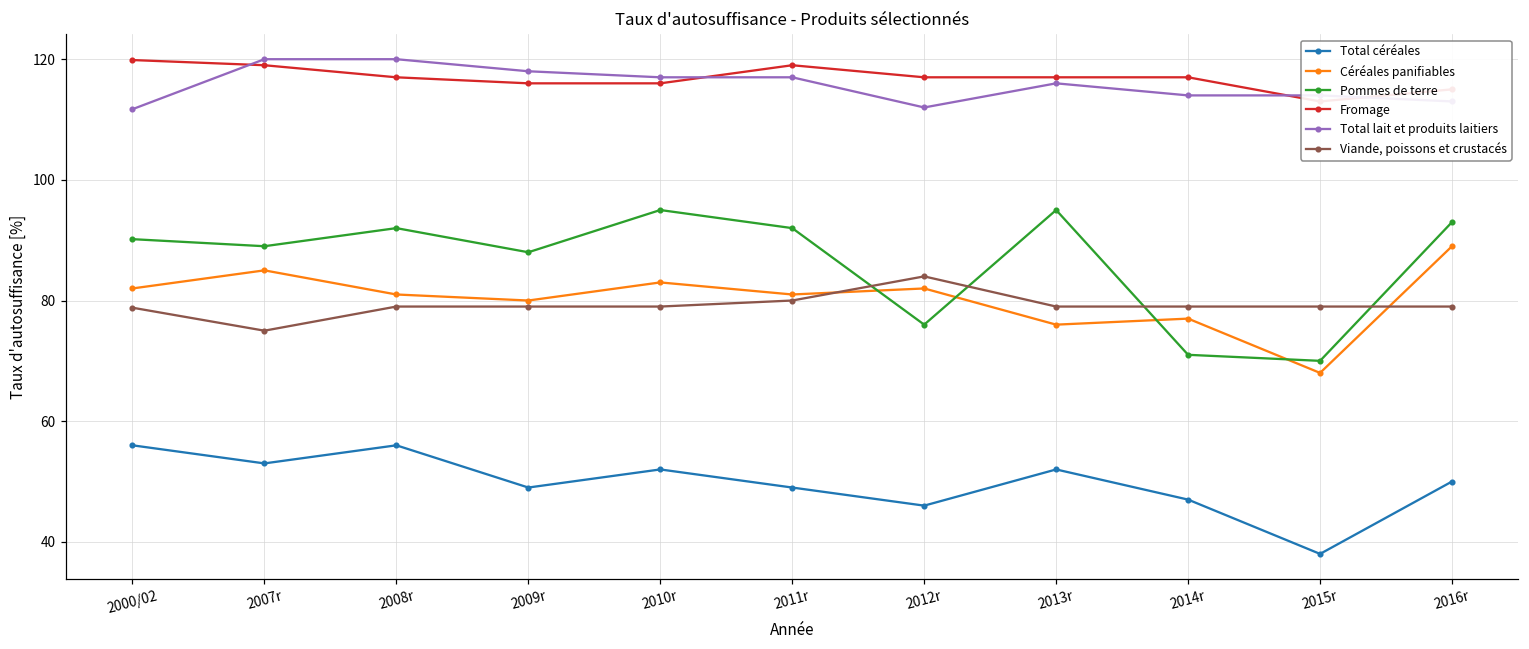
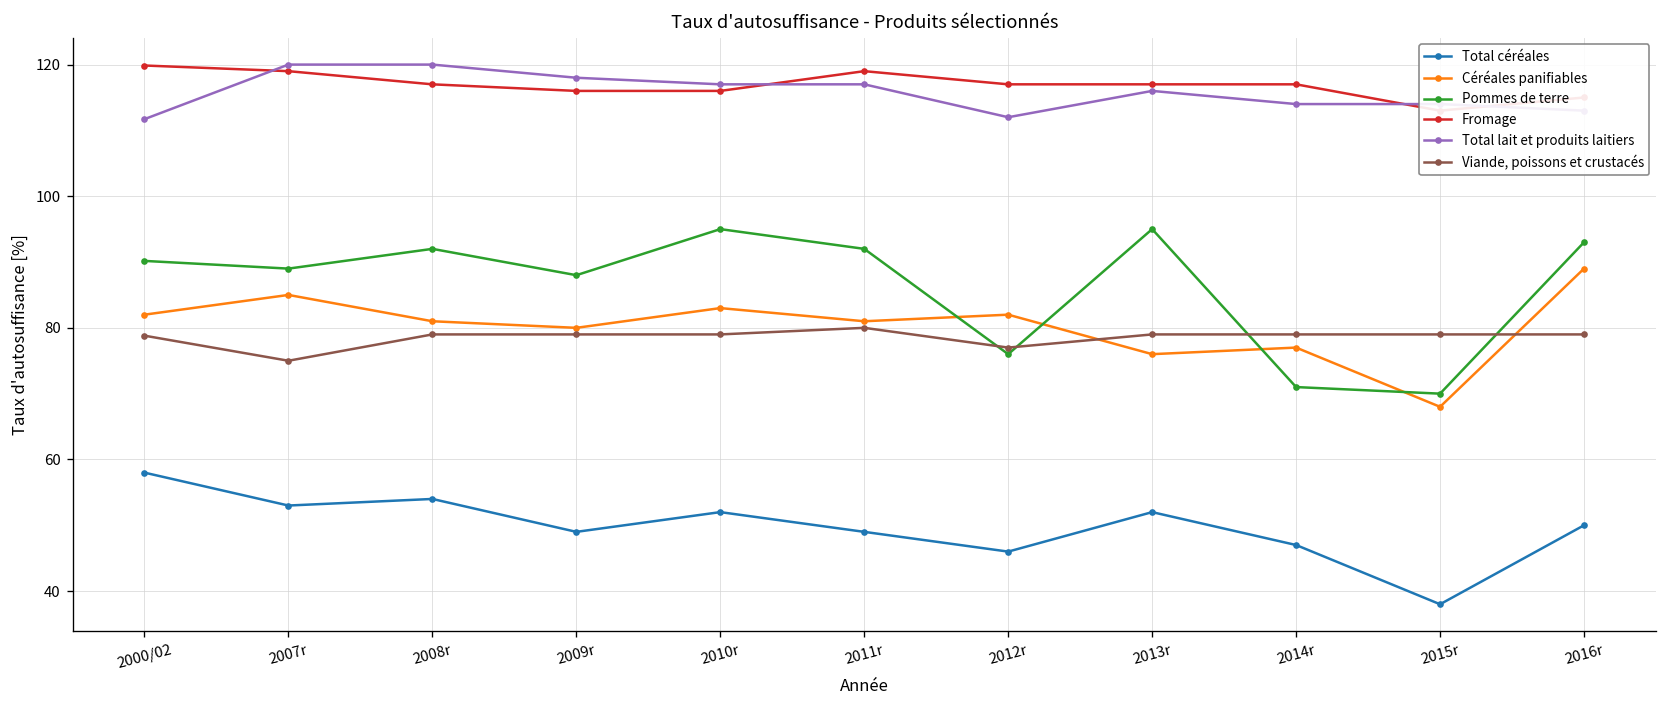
  {
    "Total céréales": {
-     "2000/02": 56,
+     "2000/02": 58,
      "2007r": 53,
-     "2008r": 56,
+     "2008r": 54,
      "2009r": 49,
      "2010r": 52,
      "2011r": 49,
      "2012r": 46,
      "2013r": 52,
      "2014r": 47,
      "2015r": 38,
      "2016r": 50
    },
    "Céréales panifiables": {
      "2000/02": 82,
      "2007r": 85,
      "2008r": 81,
      "2009r": 80,
      "2010r": 83,
      "2011r": 81,
      "2012r": 82,
      "2013r": 76,
      "2014r": 77,
      "2015r": 68,
      "2016r": 89
    },
    "Pommes de terre": {
      "2000/02": 90,
      "2007r": 89,
      "2008r": 92,
      "2009r": 88,
      "2010r": 95,
      "2011r": 92,
      "2012r": 76,
      "2013r": 95,
      "2014r": 71,
      "2015r": 70,
      "2016r": 93
    },
    "Fromage": {
      "2000/02": 120,
      "2007r": 119,
      "2008r": 117,
      "2009r": 116,
      "2010r": 116,
      "2011r": 119,
      "2012r": 117,
      "2013r": 117,
      "2014r": 117
    },
    "Total lait et produits laitiers": {
      "2000/02": 112,
      "2007r": 120,
      "2008r": 120,
      "2009r": 118,
      "2010r": 117,
      "2011r": 117,
      "2012r": 112,
      "2013r": 116,
      "2014r": 114
    },
    "Viande, poissons et crustacés": {
      "2000/02": 79,
      "2007r": 75,
      "2008r": 79,
      "2009r": 79,
      "2010r": 79,
      "2011r": 80,
-     "2012r": 84,
+     "2012r": 77,
      "2013r": 79,
      "2014r": 79,
      "2015r": 79,
      "2016r": 79
    }
  }
